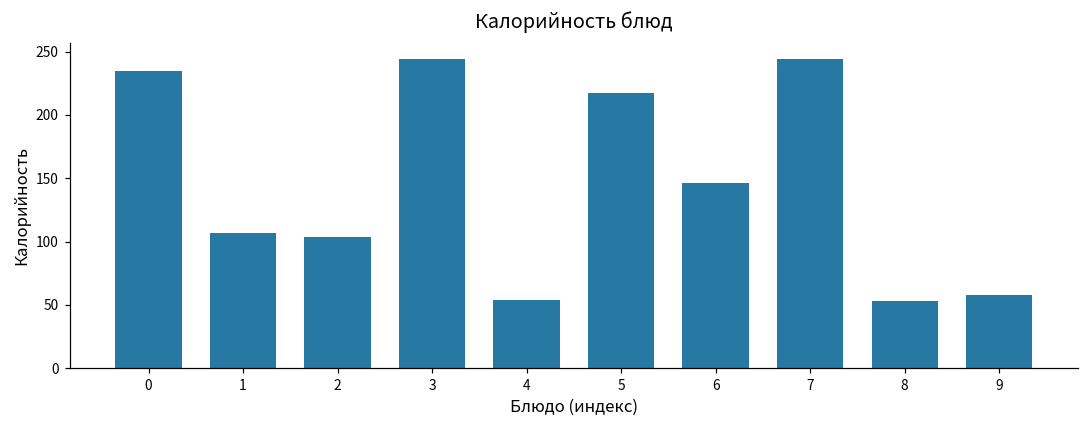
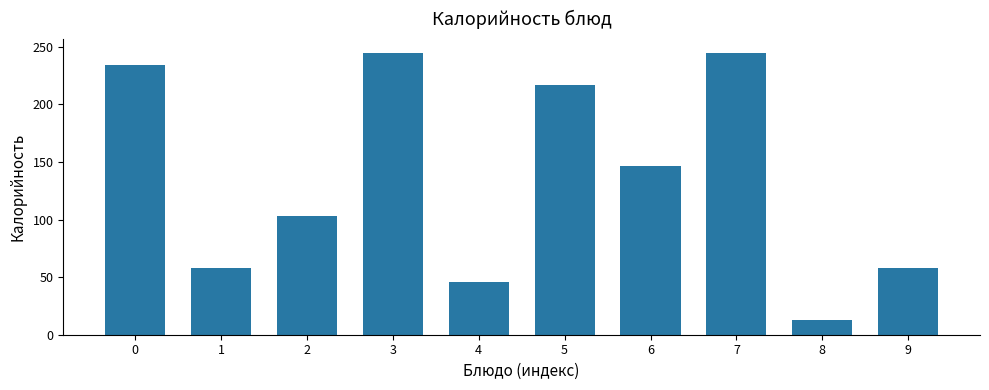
  {
    "0": 235,
-   "1": 107,
+   "1": 58,
    "2": 103,
    "3": 245,
-   "4": 54,
+   "4": 46,
    "5": 217,
    "6": 146,
    "7": 245,
-   "8": 53,
+   "8": 13,
    "9": 58
  }
